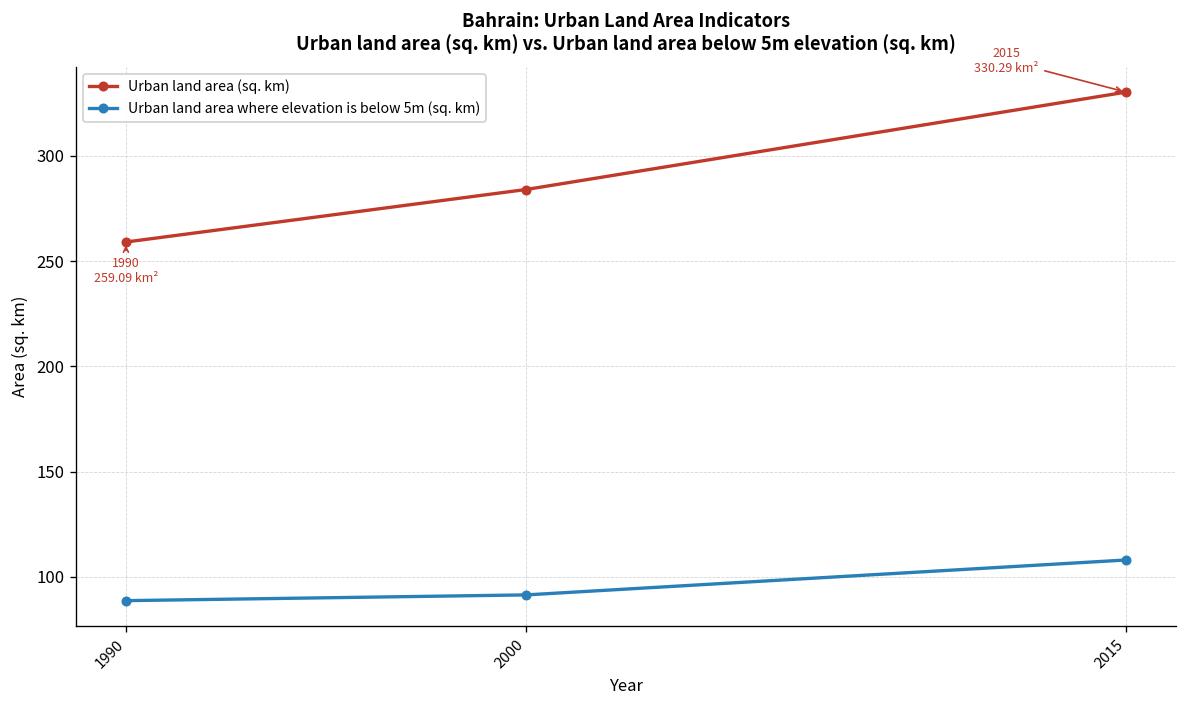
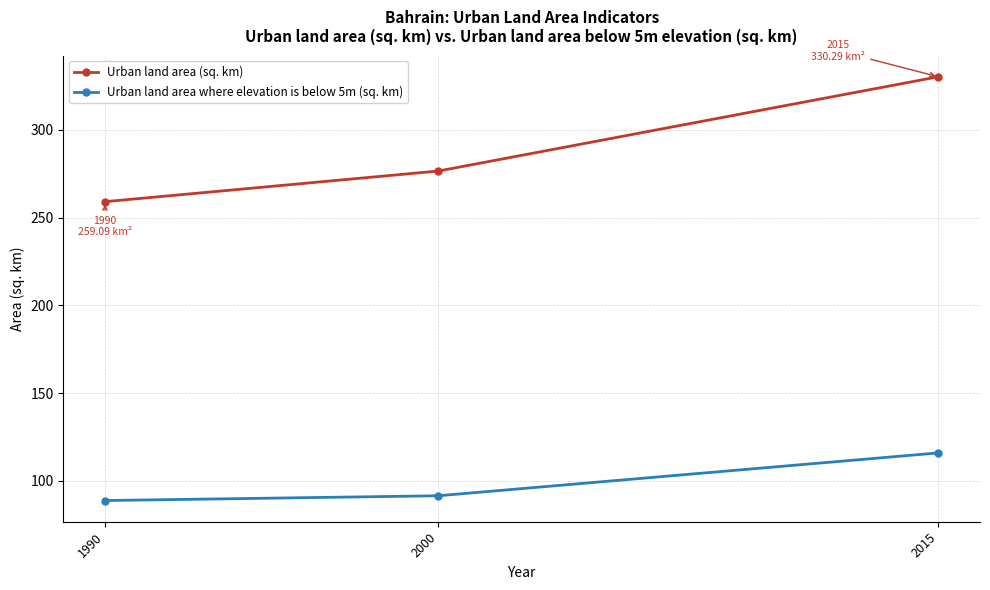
  {
    "Urban land area (sq. km)": {
-     "2000": 284
+     "2000": 277
    },
    "Urban land area where elevation is below 5m (sq. km)": {
      "1990": 89,
      "2000": 91,
-     "2015": 108
+     "2015": 116
    }
  }
